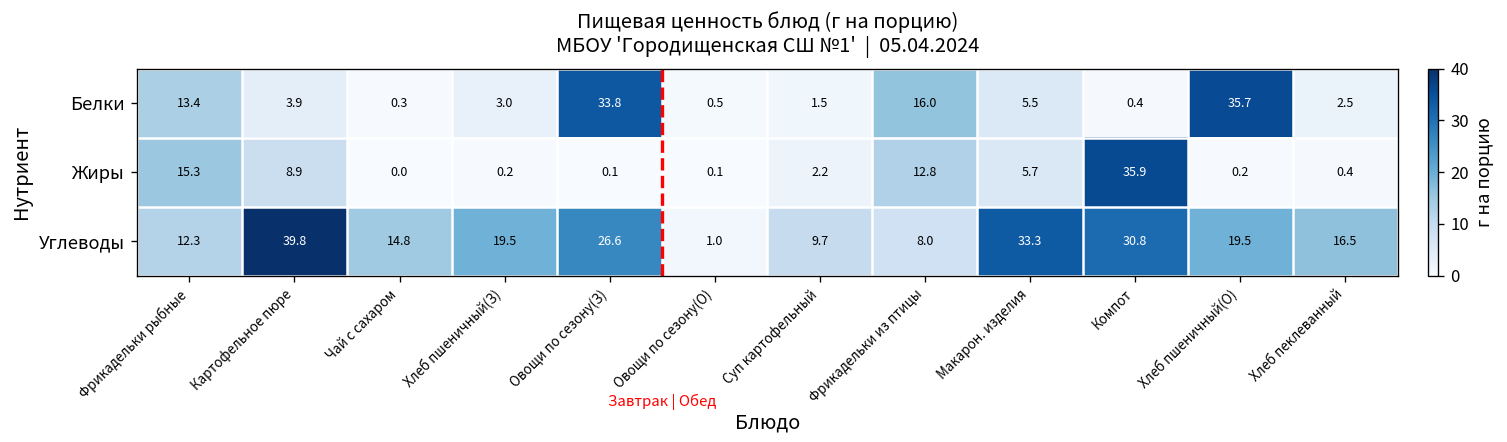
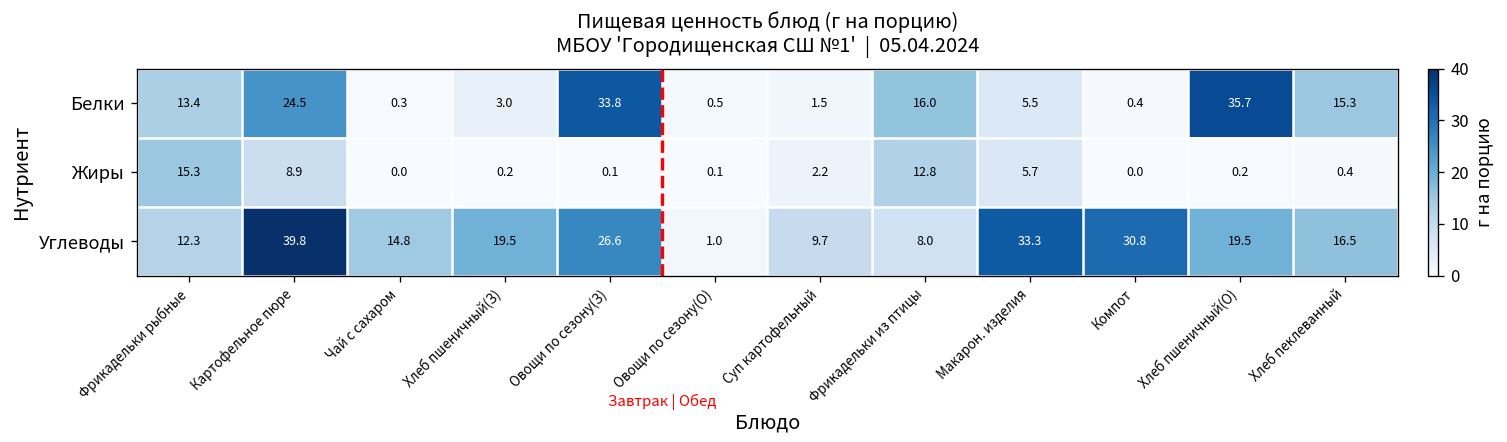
  {
    "Белки": {
      "Фрикадельки рыбные": 13.4,
-     "Картофельное пюре": 3.9,
+     "Картофельное пюре": 24.5,
      "Чай с сахаром": 0.3,
      "Хлеб пшеничный(З)": 3.0,
      "Овощи по сезону(З)": 33.8,
      "Овощи по сезону(О)": 0.5,
      "Суп картофельный": 1.5,
      "Фрикадельки из птицы": 16.0,
      "Макарон. изделия": 5.5,
      "Компот": 0.4,
      "Хлеб пшеничный(О)": 35.7,
-     "Хлеб пеклеванный": 2.5
+     "Хлеб пеклеванный": 15.3
    },
    "Жиры": {
      "Фрикадельки рыбные": 15.3,
      "Картофельное пюре": 8.9,
      "Чай с сахаром": 0.0,
      "Хлеб пшеничный(З)": 0.2,
      "Овощи по сезону(З)": 0.1,
      "Овощи по сезону(О)": 0.1,
      "Суп картофельный": 2.2,
      "Фрикадельки из птицы": 12.8,
      "Макарон. изделия": 5.7,
-     "Компот": 35.9,
+     "Компот": 0.0,
      "Хлеб пшеничный(О)": 0.2,
      "Хлеб пеклеванный": 0.4
    },
    "Углеводы": {
      "Фрикадельки рыбные": 12.3,
      "Картофельное пюре": 39.8,
      "Чай с сахаром": 14.8,
      "Хлеб пшеничный(З)": 19.5,
      "Овощи по сезону(З)": 26.6,
      "Овощи по сезону(О)": 1.0,
      "Суп картофельный": 9.7,
      "Фрикадельки из птицы": 8.0,
      "Макарон. изделия": 33.3,
      "Компот": 30.8,
      "Хлеб пшеничный(О)": 19.5,
      "Хлеб пеклеванный": 16.5
    }
  }
